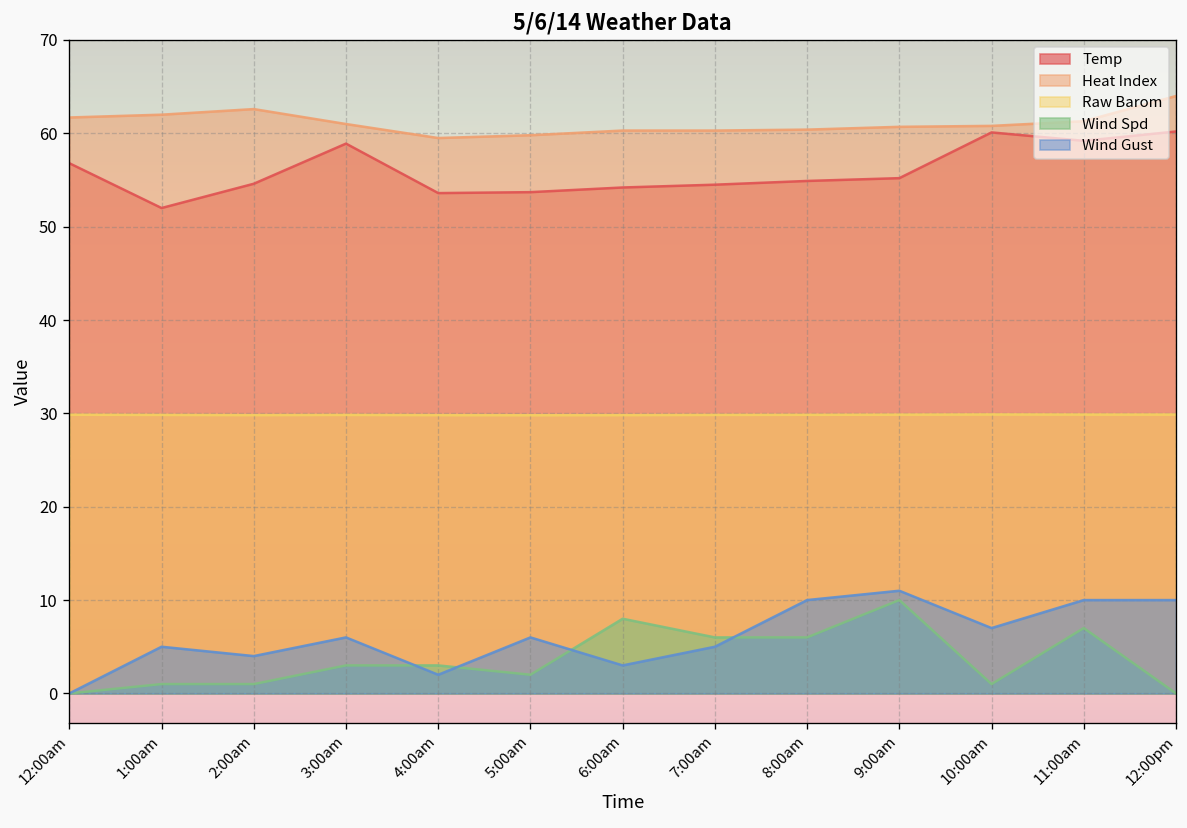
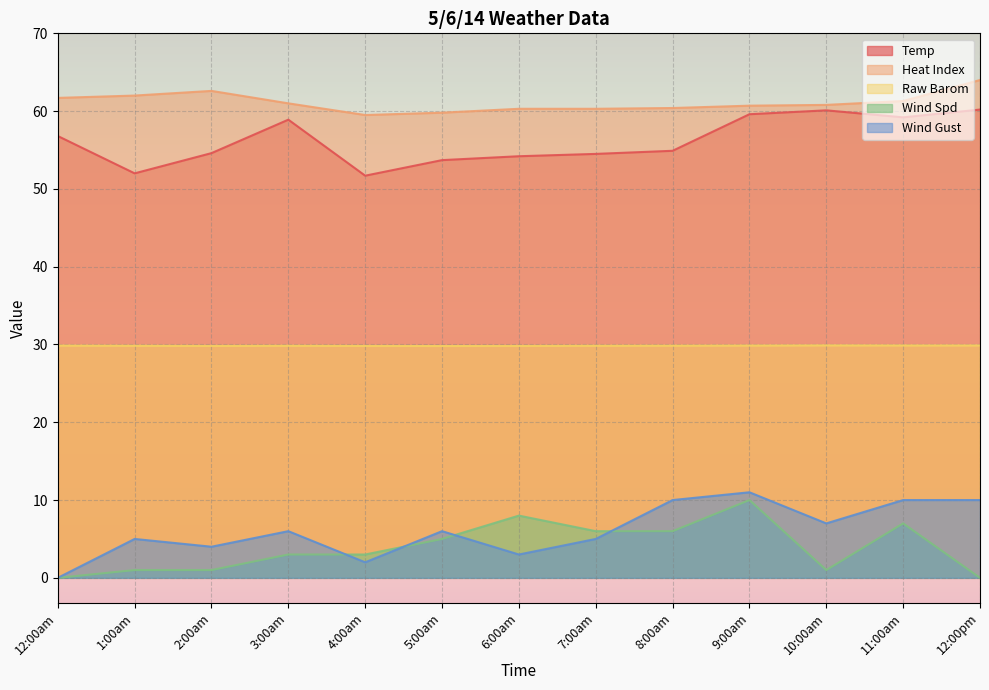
  {
    "Temp": {
      "12:00am": 57,
      "1:00am": 52,
      "2:00am": 55,
      "3:00am": 59,
-     "4:00am": 54,
+     "4:00am": 52,
      "5:00am": 54,
      "6:00am": 54,
      "7:00am": 55,
      "8:00am": 55,
-     "9:00am": 55,
+     "9:00am": 60,
      "10:00am": 60,
      "12:00pm": 60
    },
    "Wind Spd": {
      "1:00am": 1,
      "2:00am": 1,
      "3:00am": 3,
      "4:00am": 3,
-     "5:00am": 2,
+     "5:00am": 5,
      "6:00am": 8,
      "7:00am": 6,
      "8:00am": 6,
      "9:00am": 10,
      "10:00am": 1,
      "11:00am": 7,
      "12:00pm": 0
    },
    "Wind Gust": {
      "1:00am": 5,
      "2:00am": 4,
      "3:00am": 6,
      "4:00am": 2,
      "5:00am": 6,
      "6:00am": 3,
      "7:00am": 5,
      "8:00am": 10,
      "9:00am": 11,
      "10:00am": 7,
      "11:00am": 10,
      "12:00pm": 10
    }
  }
